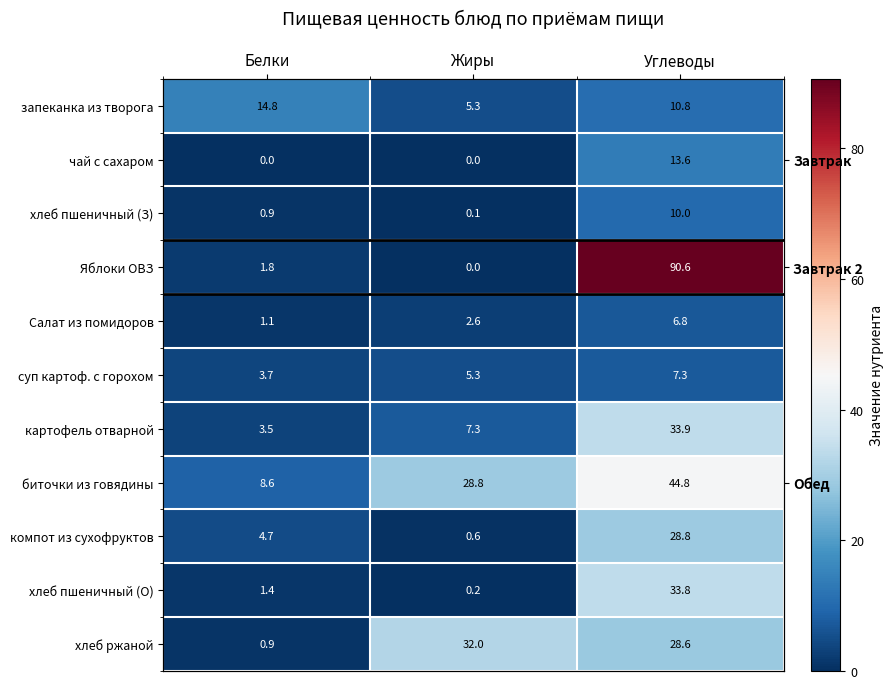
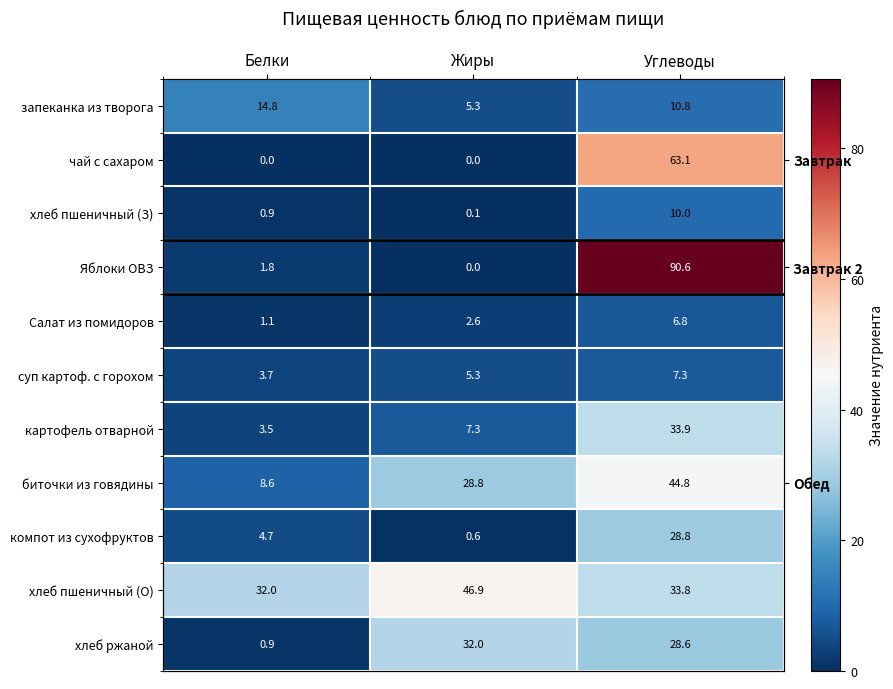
  {
    "запеканка из творога": {
      "Белки": 14.8,
      "Жиры": 5.3,
      "Углеводы": 10.8
    },
    "чай с сахаром": {
      "Белки": 0.0,
      "Жиры": 0.0,
-     "Углеводы": 13.6
+     "Углеводы": 63.1
    },
    "хлеб пшеничный (З)": {
      "Белки": 0.9,
      "Жиры": 0.1,
      "Углеводы": 10.0
    },
    "Яблоки ОВЗ": {
      "Белки": 1.8,
      "Жиры": 0.0,
      "Углеводы": 90.6
    },
    "Салат из помидоров": {
      "Белки": 1.1,
      "Жиры": 2.6,
      "Углеводы": 6.8
    },
    "суп картоф. с горохом": {
      "Белки": 3.7,
      "Жиры": 5.3,
      "Углеводы": 7.3
    },
    "картофель отварной": {
      "Белки": 3.5,
      "Жиры": 7.3,
      "Углеводы": 33.9
    },
    "биточки из говядины": {
      "Белки": 8.6,
      "Жиры": 28.8,
      "Углеводы": 44.8
    },
    "компот из сухофруктов": {
      "Белки": 4.7,
      "Жиры": 0.6,
      "Углеводы": 28.8
    },
    "хлеб пшеничный (О)": {
-     "Белки": 1.4,
-     "Жиры": 0.2,
+     "Белки": 32.0,
+     "Жиры": 46.9,
      "Углеводы": 33.8
    },
    "хлеб ржаной": {
      "Белки": 0.9,
      "Жиры": 32.0,
      "Углеводы": 28.6
    }
  }
